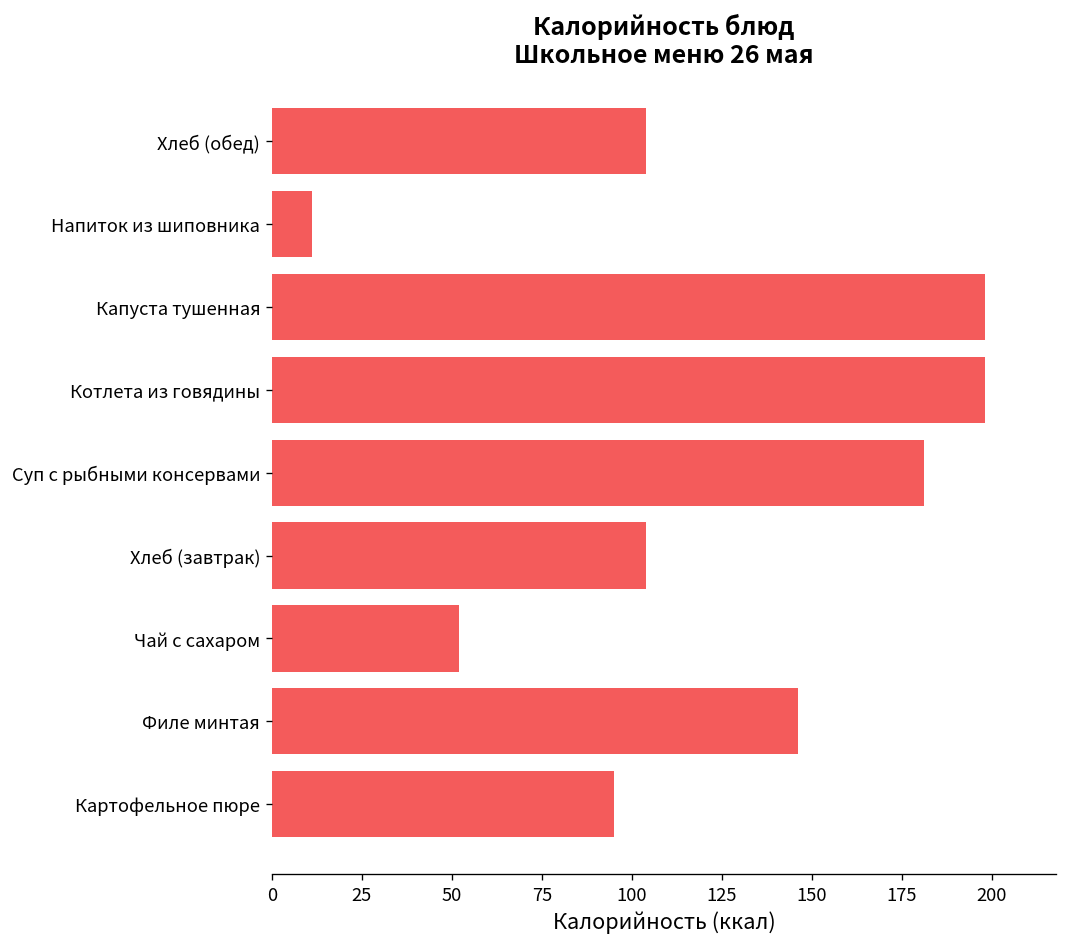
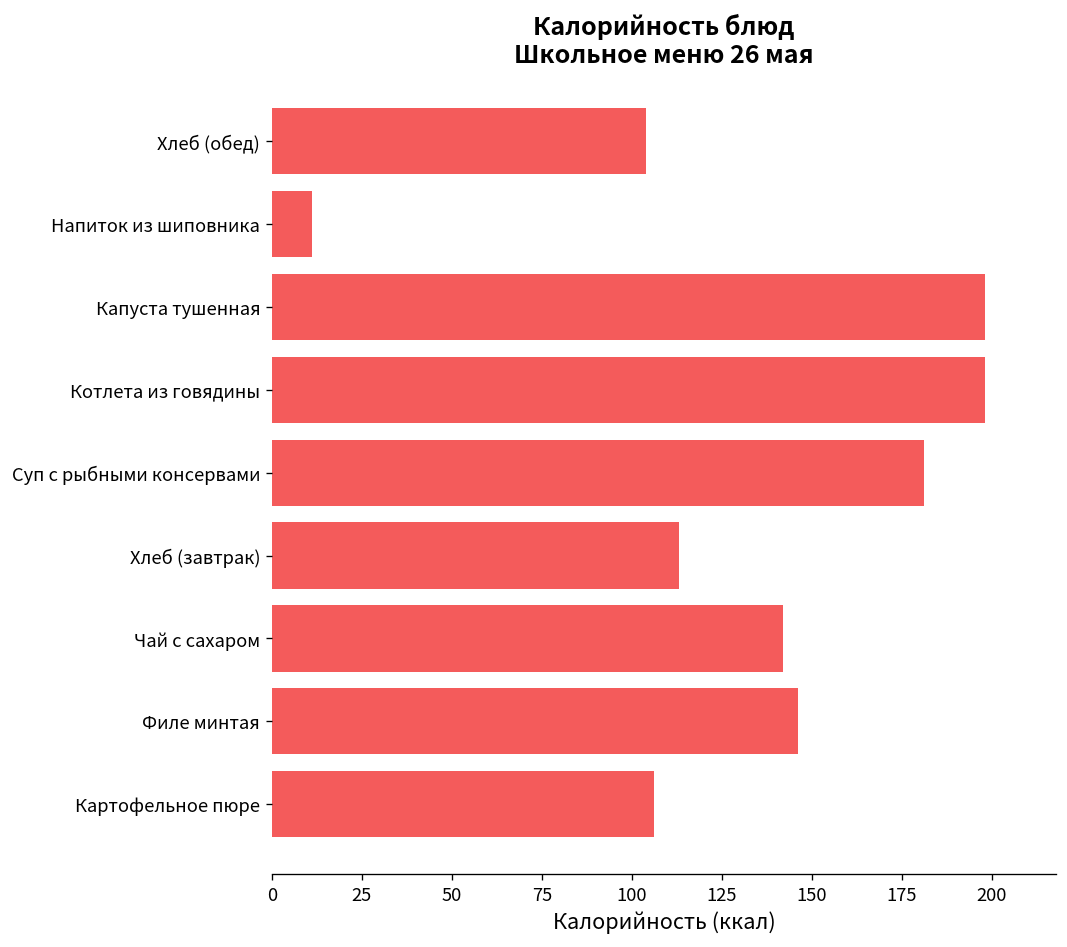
  {
    "Хлеб (обед)": 104,
    "Напиток из шиповника": 11,
    "Капуста тушенная": 198,
    "Котлета из говядины": 198,
    "Суп с рыбными консервами": 181,
-   "Хлеб (завтрак)": 104,
-   "Чай с сахаром": 52,
+   "Хлеб (завтрак)": 113,
+   "Чай с сахаром": 142,
    "Филе минтая": 146,
-   "Картофельное пюре": 95
+   "Картофельное пюре": 106
  }
